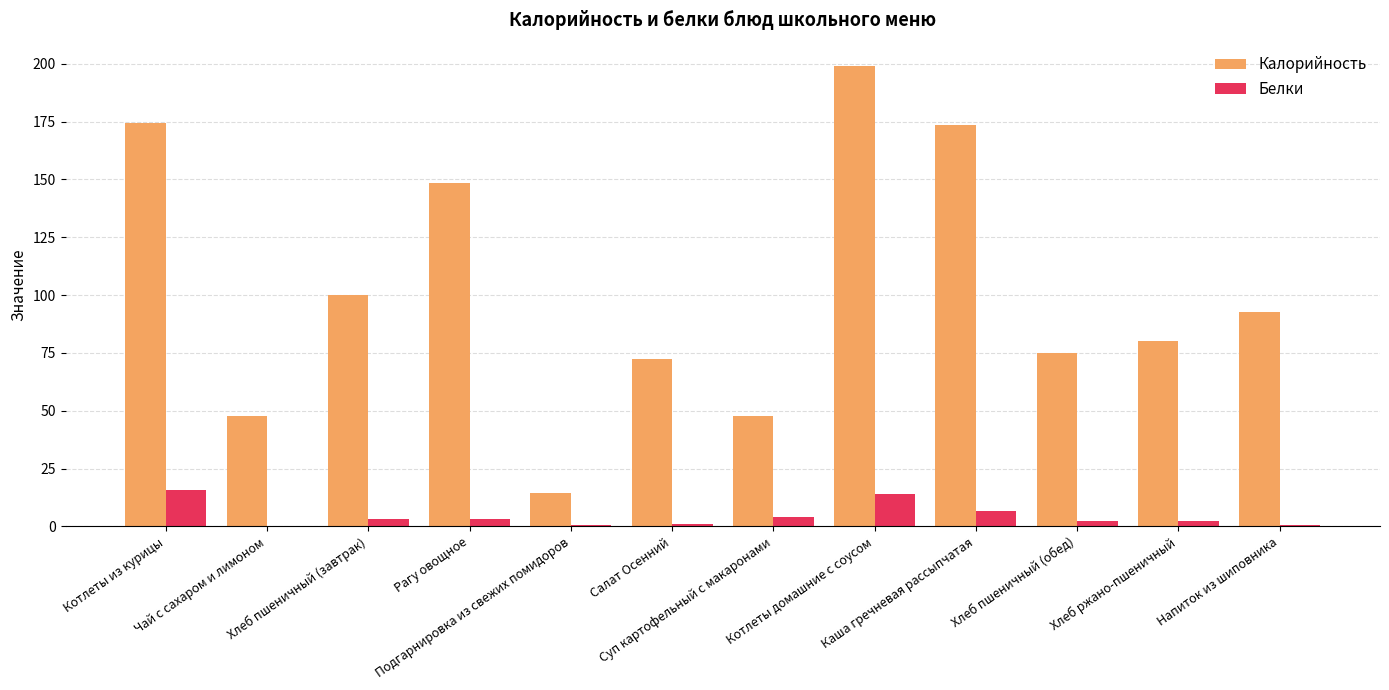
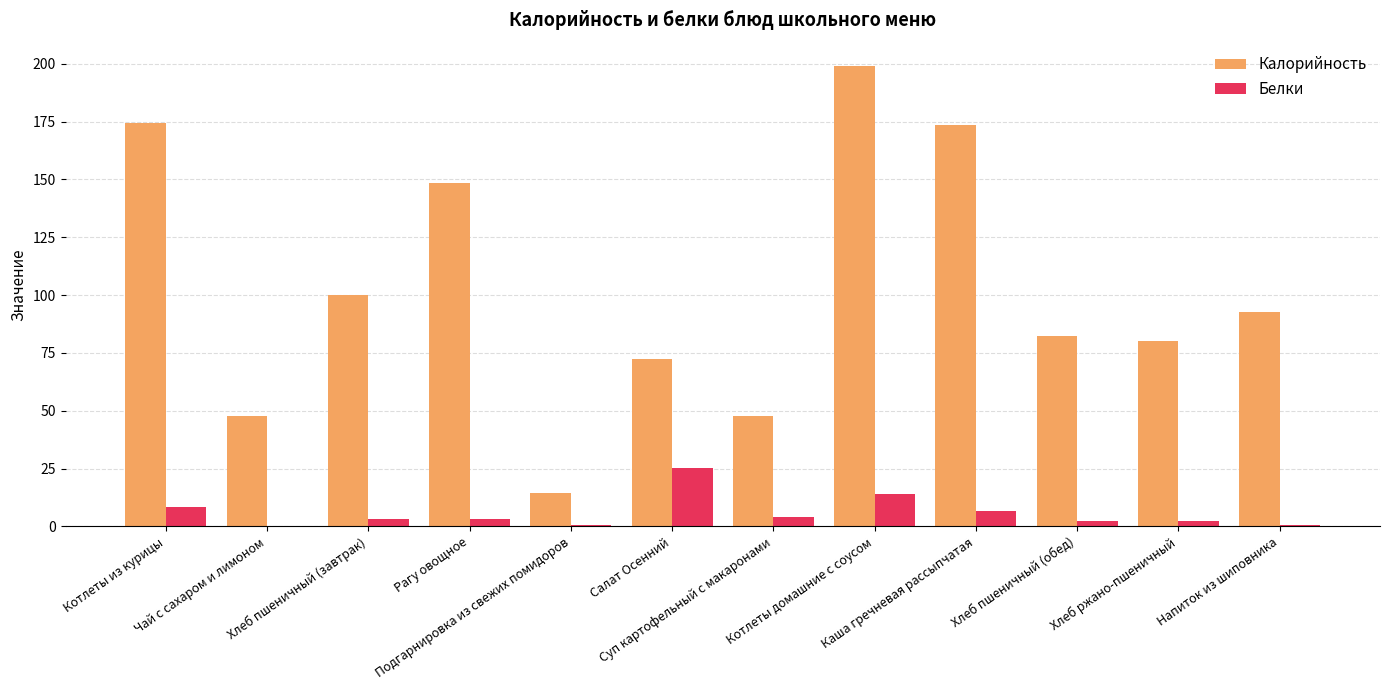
  {
    "Калорийность": {
      "Котлеты из курицы": 175,
      "Чай с сахаром и лимоном": 48,
      "Хлеб пшеничный (завтрак)": 100,
      "Рагу овощное": 149,
      "Подгарнировка из свежих помидоров": 14,
      "Салат Осенний": 72,
      "Суп картофельный с макаронами": 48,
      "Котлеты домашние с соусом": 199,
      "Каша гречневая рассыпчатая": 173,
-     "Хлеб пшеничный (обед)": 75,
+     "Хлеб пшеничный (обед)": 82,
      "Хлеб ржано-пшеничный": 80,
      "Напиток из шиповника": 93
    },
    "Белки": {
-     "Котлеты из курицы": 16,
+     "Котлеты из курицы": 8,
      "Хлеб пшеничный (завтрак)": 3,
      "Рагу овощное": 3,
-     "Салат Осенний": 1,
+     "Салат Осенний": 25,
      "Суп картофельный с макаронами": 4,
      "Котлеты домашние с соусом": 14,
      "Каша гречневая рассыпчатая": 7,
      "Хлеб пшеничный (обед)": 2,
      "Хлеб ржано-пшеничный": 2
    }
  }
